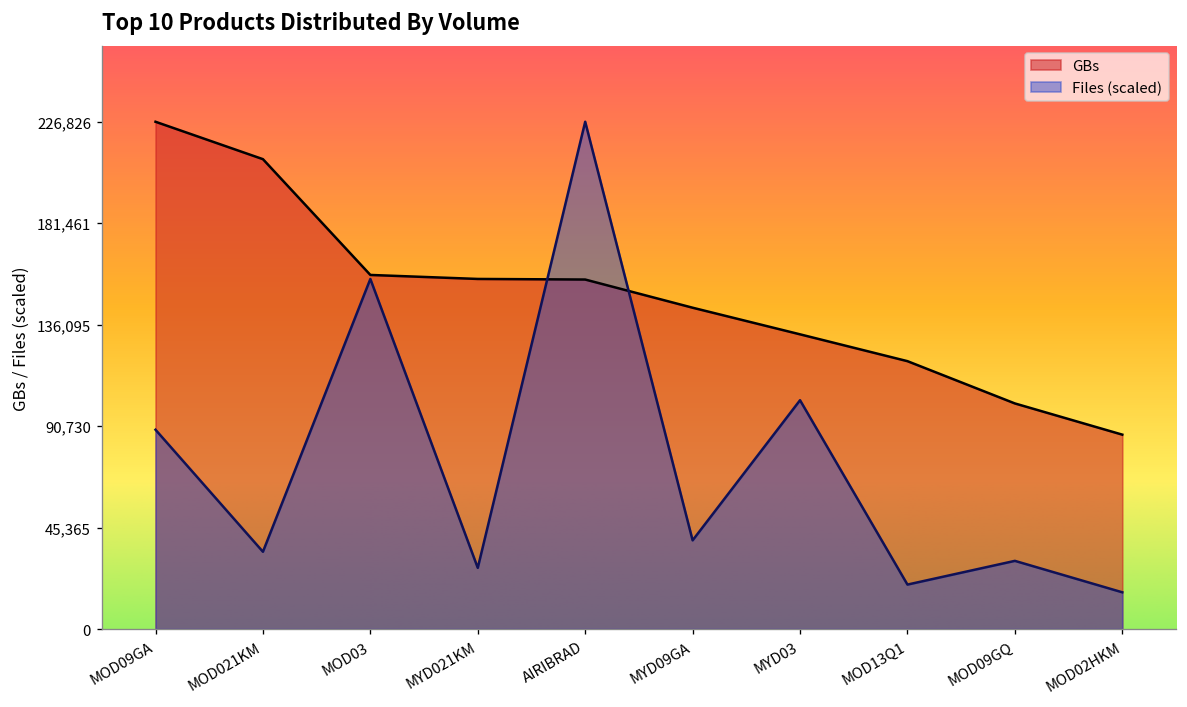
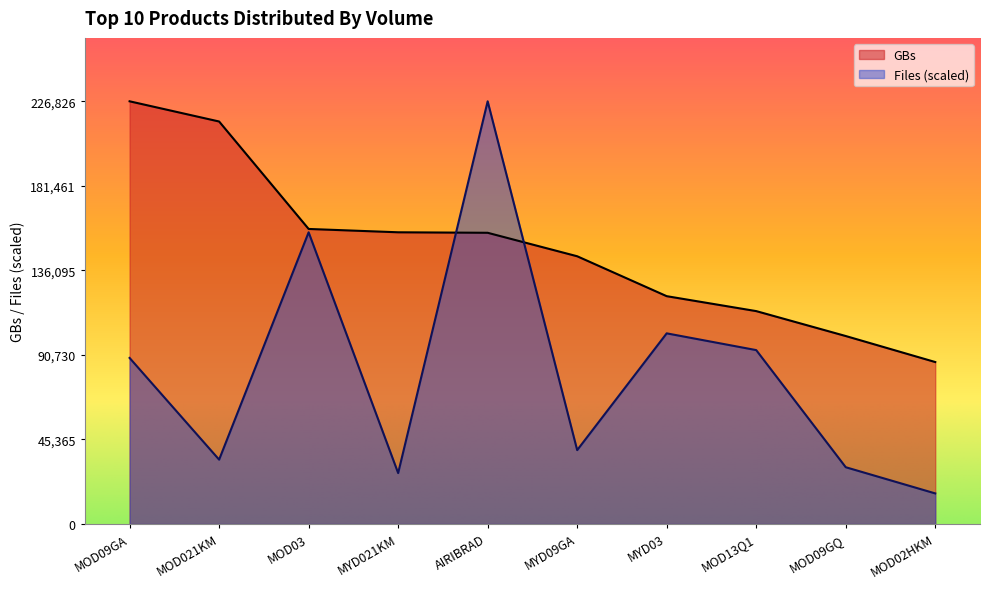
  {
    "GBs": {
      "MOD09GA": "227,000",
-     "MOD021KM": "210,000",
+     "MOD021KM": "216,000",
      "MOD03": "158,000",
      "MYD021KM": "157,000",
      "AIRIBRAD": "156,000",
      "MYD09GA": "144,000",
-     "MYD03": "132,000",
-     "MOD13Q1": "120,000",
+     "MYD03": "122,000",
+     "MOD13Q1": "114,000",
      "MOD09GQ": "101,000",
      "MOD02HKM": "87,000"
    },
    "Files (scaled)": {
      "MOD09GA": "89,000",
      "MOD021KM": "35,000",
      "MOD03": "157,000",
      "MYD021KM": "27,000",
      "AIRIBRAD": "227,000",
      "MYD09GA": "40,000",
      "MYD03": "102,000",
-     "MOD13Q1": "20,000",
+     "MOD13Q1": "93,000",
      "MOD09GQ": "30,000",
      "MOD02HKM": "16,000"
    }
  }
